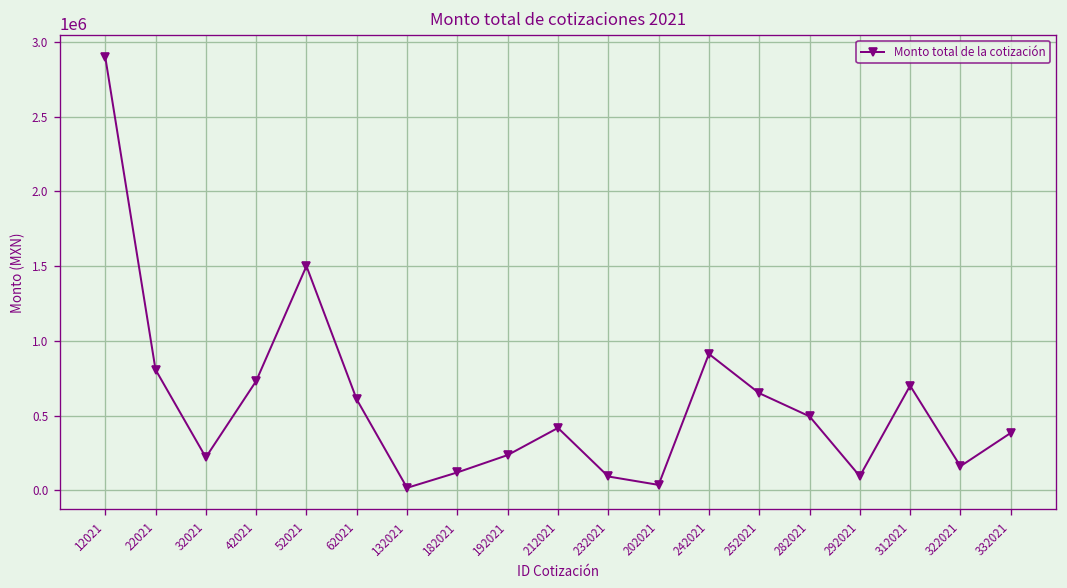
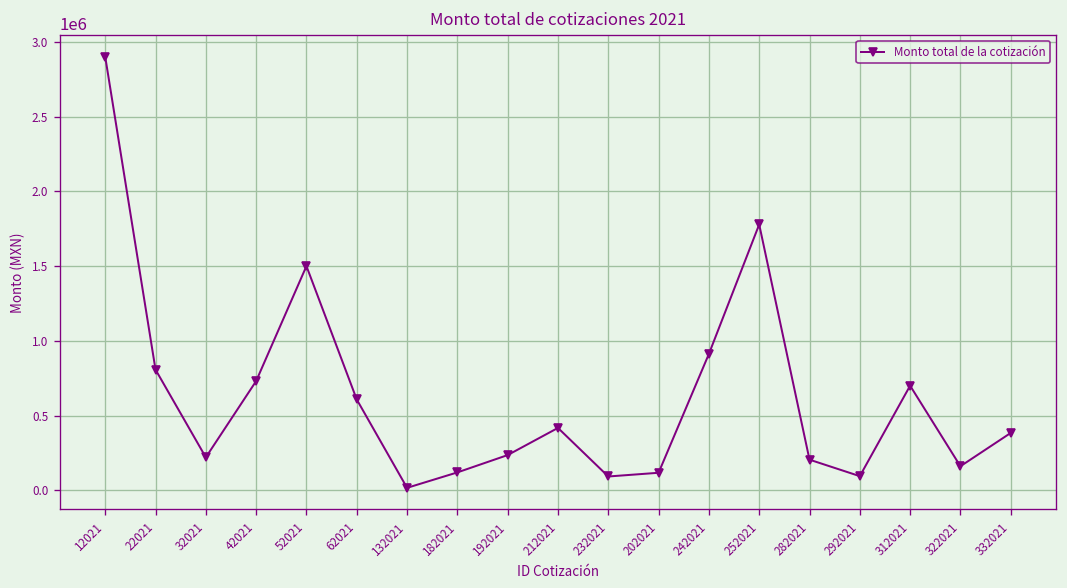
  {
    "12021": 2900000,
    "22021": 810000,
    "32021": 220000,
    "42021": 730000,
    "52021": 1500000,
    "62021": 610000,
    "132021": 20000,
    "182021": 120000,
    "192021": 240000,
    "212021": 420000,
    "232021": 90000,
-   "202021": 40000,
+   "202021": 120000,
    "242021": 910000,
-   "252021": 650000,
-   "282021": 500000,
+   "252021": 1780000,
+   "282021": 210000,
    "292021": 100000,
    "312021": 700000,
    "322021": 160000,
    "332021": 380000
  }
